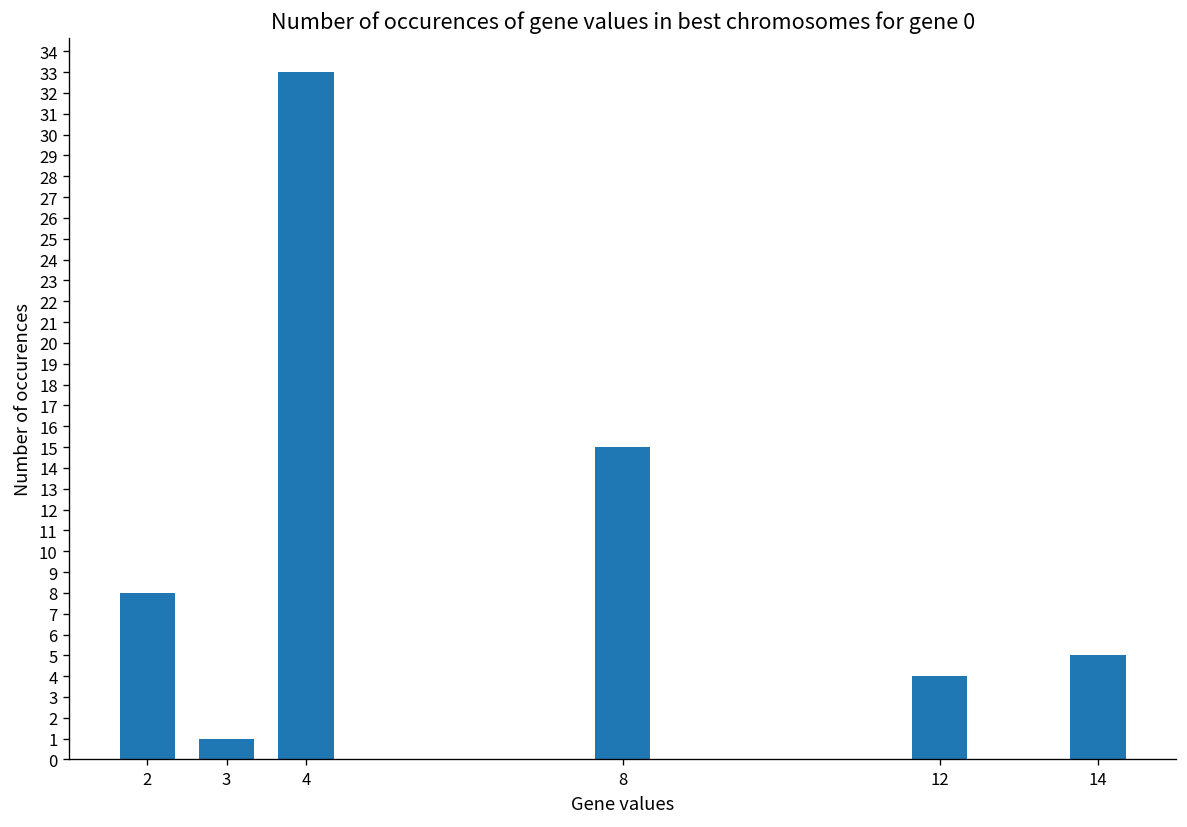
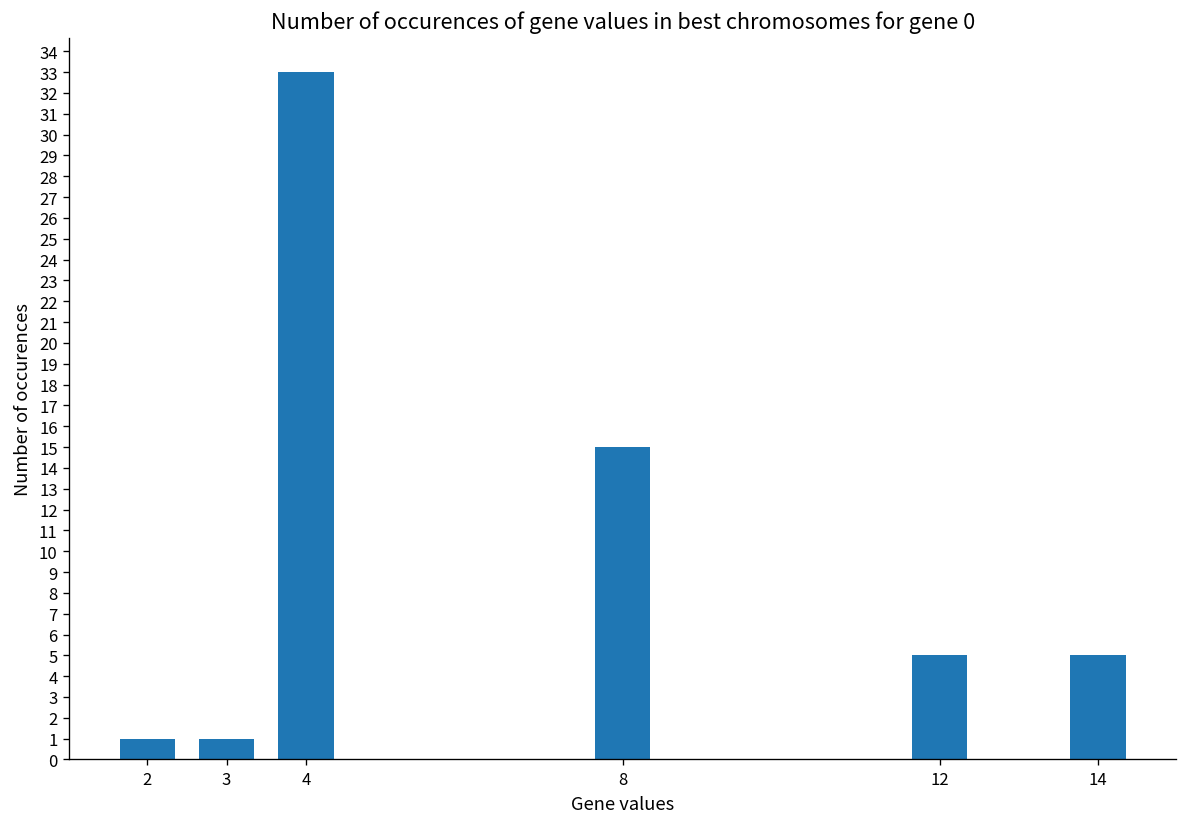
  {
-   "2": 8,
+   "2": 1,
    "3": 1,
    "4": 33,
    "8": 15,
-   "12": 4,
+   "12": 5,
    "14": 5
  }
